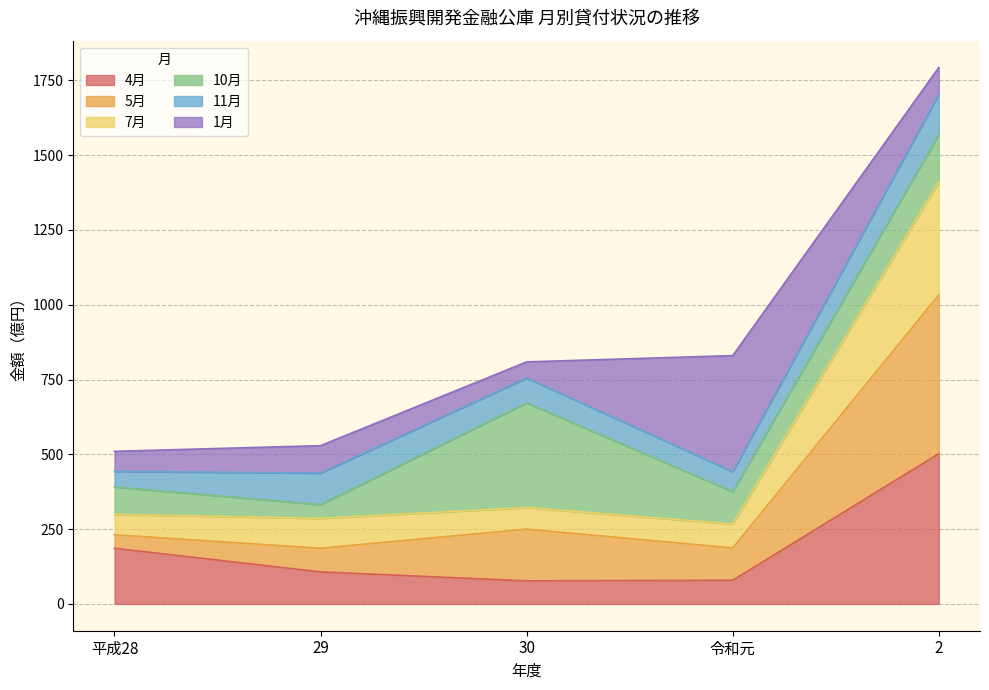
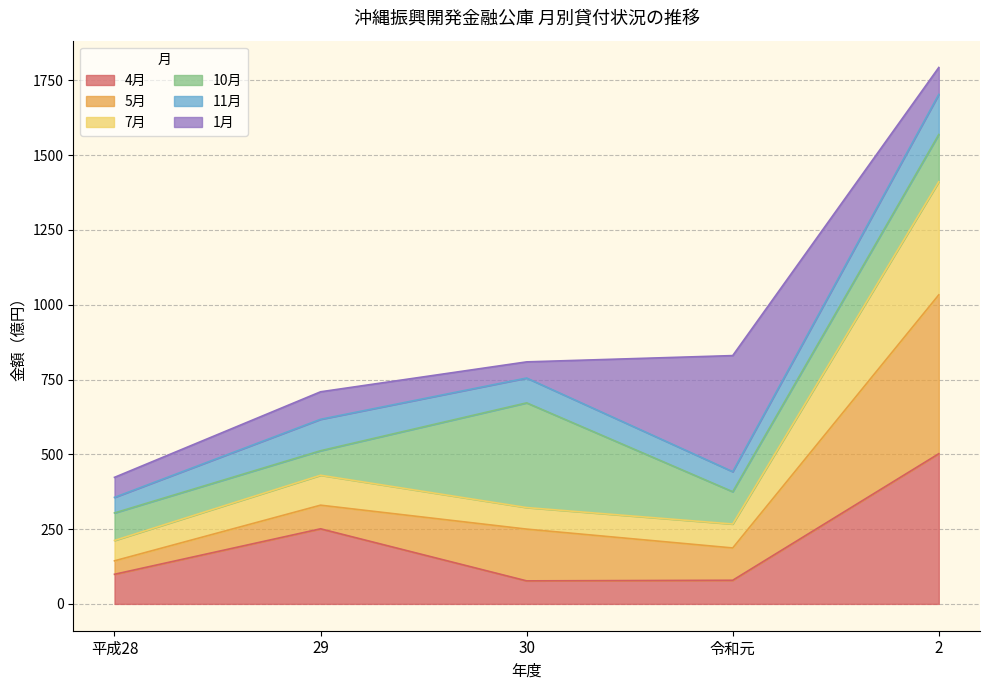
  {
    "4月": {
-     "平成28": 190,
-     "29": 110,
+     "平成28": 100,
+     "29": 250,
      "30": 80,
      "令和元": 80,
      "2": 500
    },
    "10月": {
      "平成28": 90,
-     "29": 50,
+     "29": 80,
      "30": 350,
      "令和元": 110,
      "2": 160
    },
    "11月": {
      "平成28": 50,
      "29": 110,
      "30": 80,
      "令和元": 70,
      "2": 130
    },
    "1月": {
      "平成28": 70,
      "29": 90,
      "30": 50,
      "令和元": 390,
      "2": 90
    }
  }
